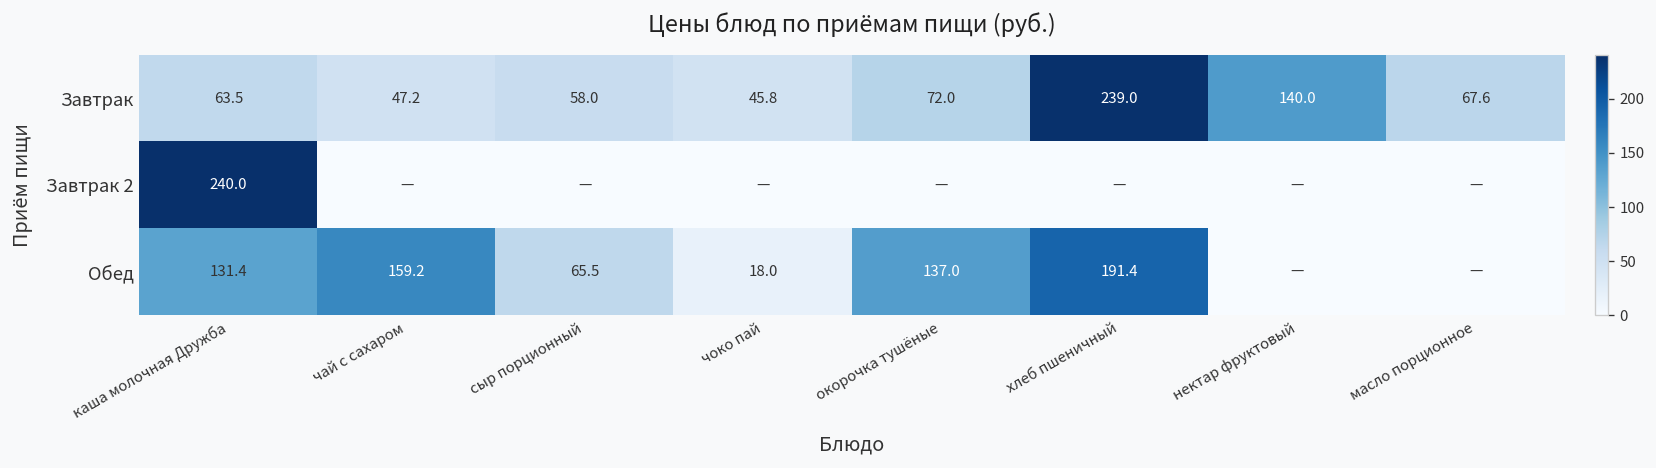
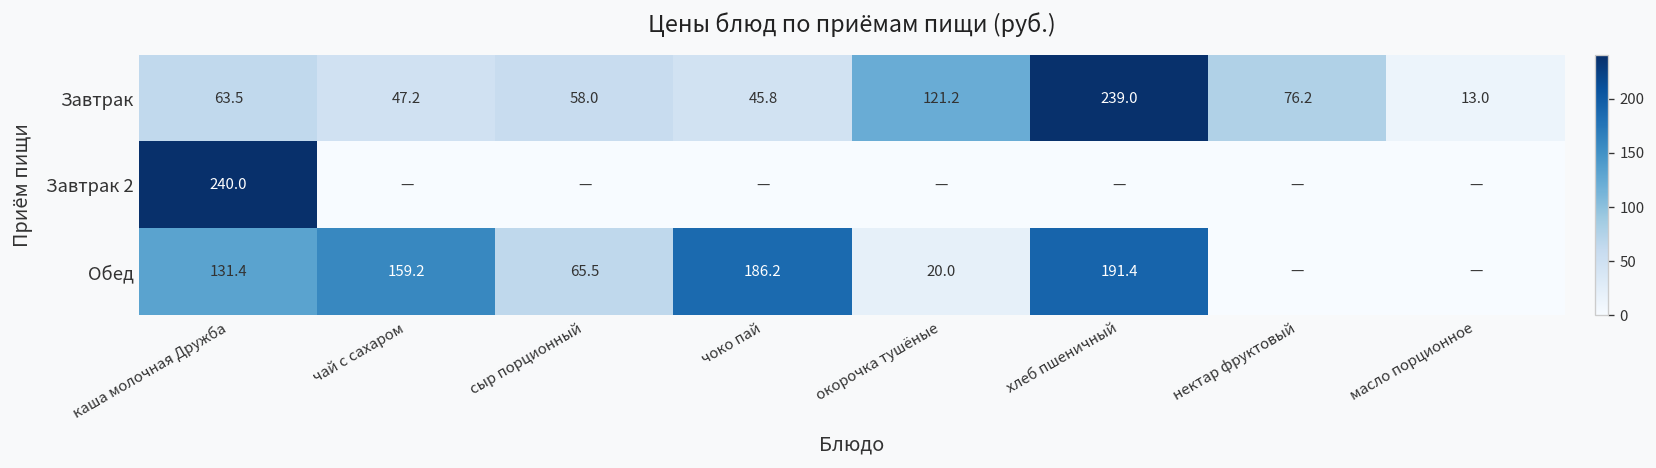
  {
    "Завтрак": {
      "каша молочная Дружба": 63.5,
      "чай с сахаром": 47.2,
      "сыр порционный": 58.0,
      "чоко пай": 45.8,
-     "окорочка тушёные": 72.0,
+     "окорочка тушёные": 121.2,
      "хлеб пшеничный": 239.0,
-     "нектар фруктовый": 140.0,
-     "масло порционное": 67.6
+     "нектар фруктовый": 76.2,
+     "масло порционное": 13.0
    },
    "Завтрак 2": {
      "каша молочная Дружба": 240.0
    },
    "Обед": {
      "каша молочная Дружба": 131.4,
      "чай с сахаром": 159.2,
      "сыр порционный": 65.5,
-     "чоко пай": 18.0,
-     "окорочка тушёные": 137.0,
+     "чоко пай": 186.2,
+     "окорочка тушёные": 20.0,
      "хлеб пшеничный": 191.4
    }
  }
